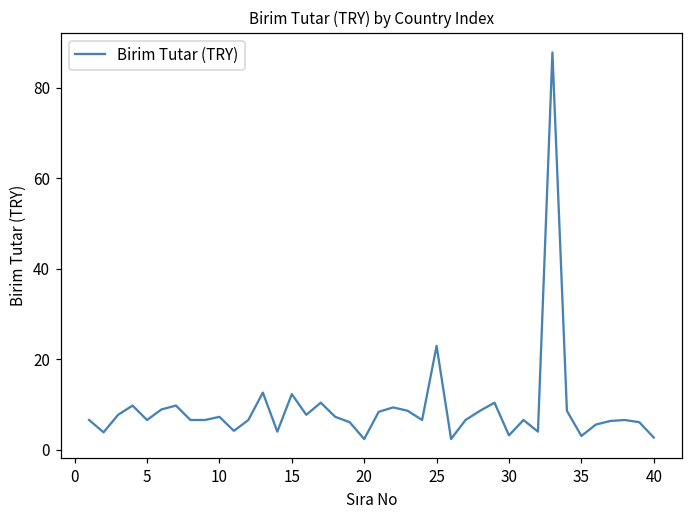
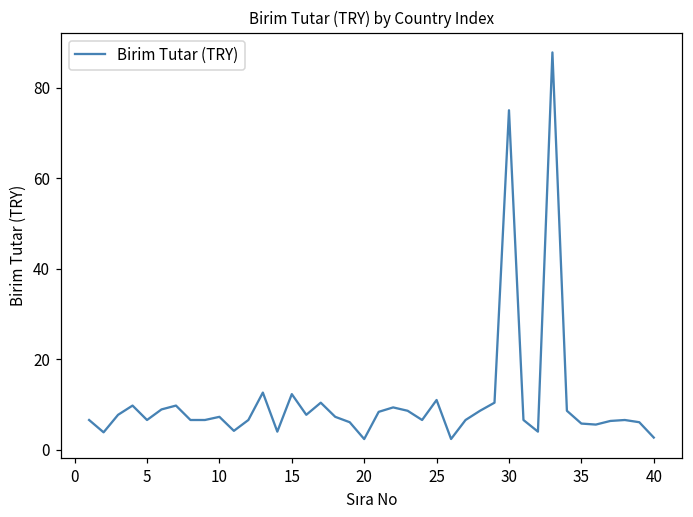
  {
    "5": 7,
    "10": 7,
    "15": 12,
    "20": 2,
-   "25": 23,
-   "30": 3,
-   "35": 3,
+   "25": 11,
+   "30": 75,
+   "35": 6,
    "40": 3
  }
